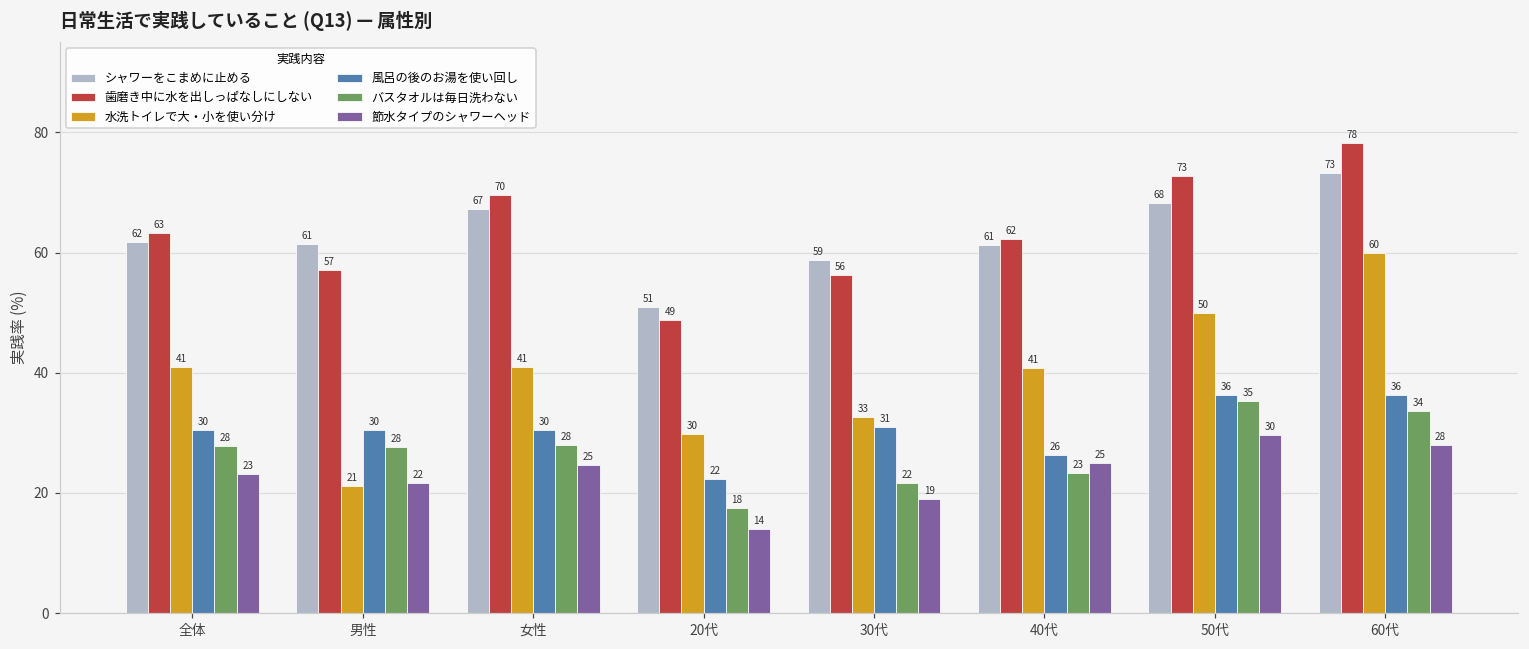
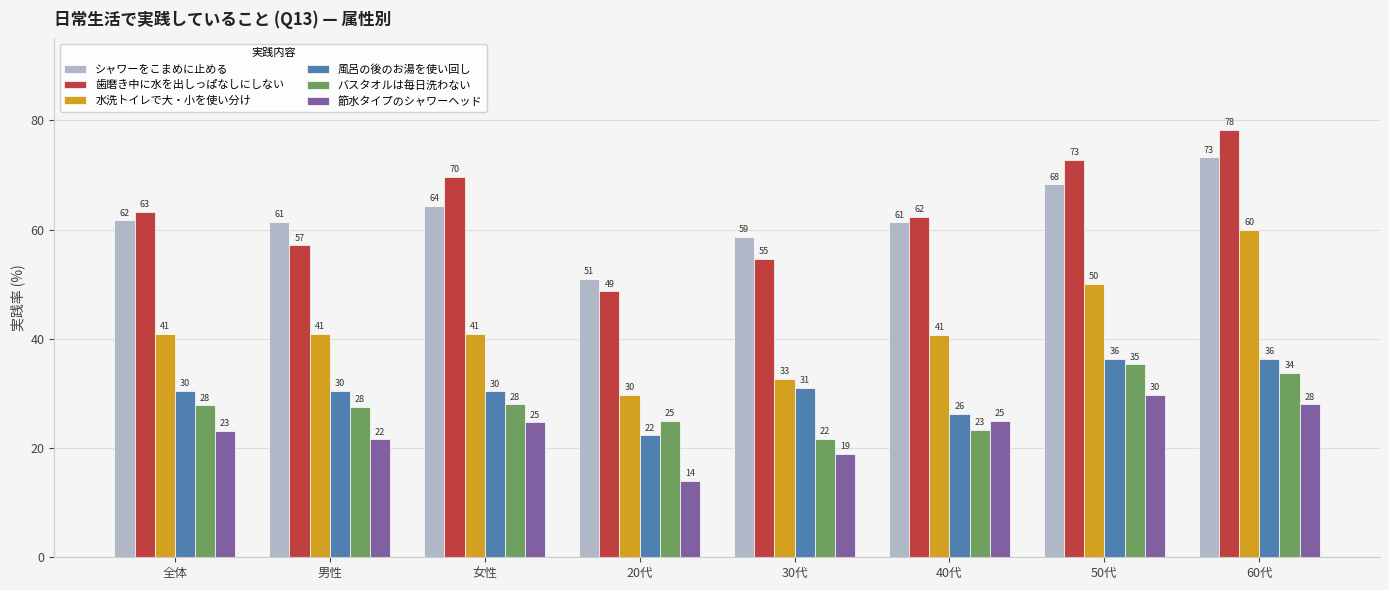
  {
    "シャワーをこまめに止める": {
      "全体": 62,
      "男性": 61,
-     "女性": 67,
+     "女性": 64,
      "20代": 51,
      "30代": 59,
      "40代": 61,
      "50代": 68,
      "60代": 73
    },
    "歯磨き中に水を出しっぱなしにしない": {
      "全体": 63,
      "男性": 57,
      "女性": 70,
      "20代": 49,
-     "30代": 56,
+     "30代": 55,
      "40代": 62,
      "50代": 73,
      "60代": 78
    },
    "水洗トイレで大・小を使い分け": {
      "全体": 41,
-     "男性": 21,
+     "男性": 41,
      "女性": 41,
      "20代": 30,
      "30代": 33,
      "40代": 41,
      "50代": 50,
      "60代": 60
    },
    "バスタオルは毎日洗わない": {
      "全体": 28,
      "男性": 28,
      "女性": 28,
-     "20代": 18,
+     "20代": 25,
      "30代": 22,
      "40代": 23,
      "50代": 35,
      "60代": 34
    }
  }
